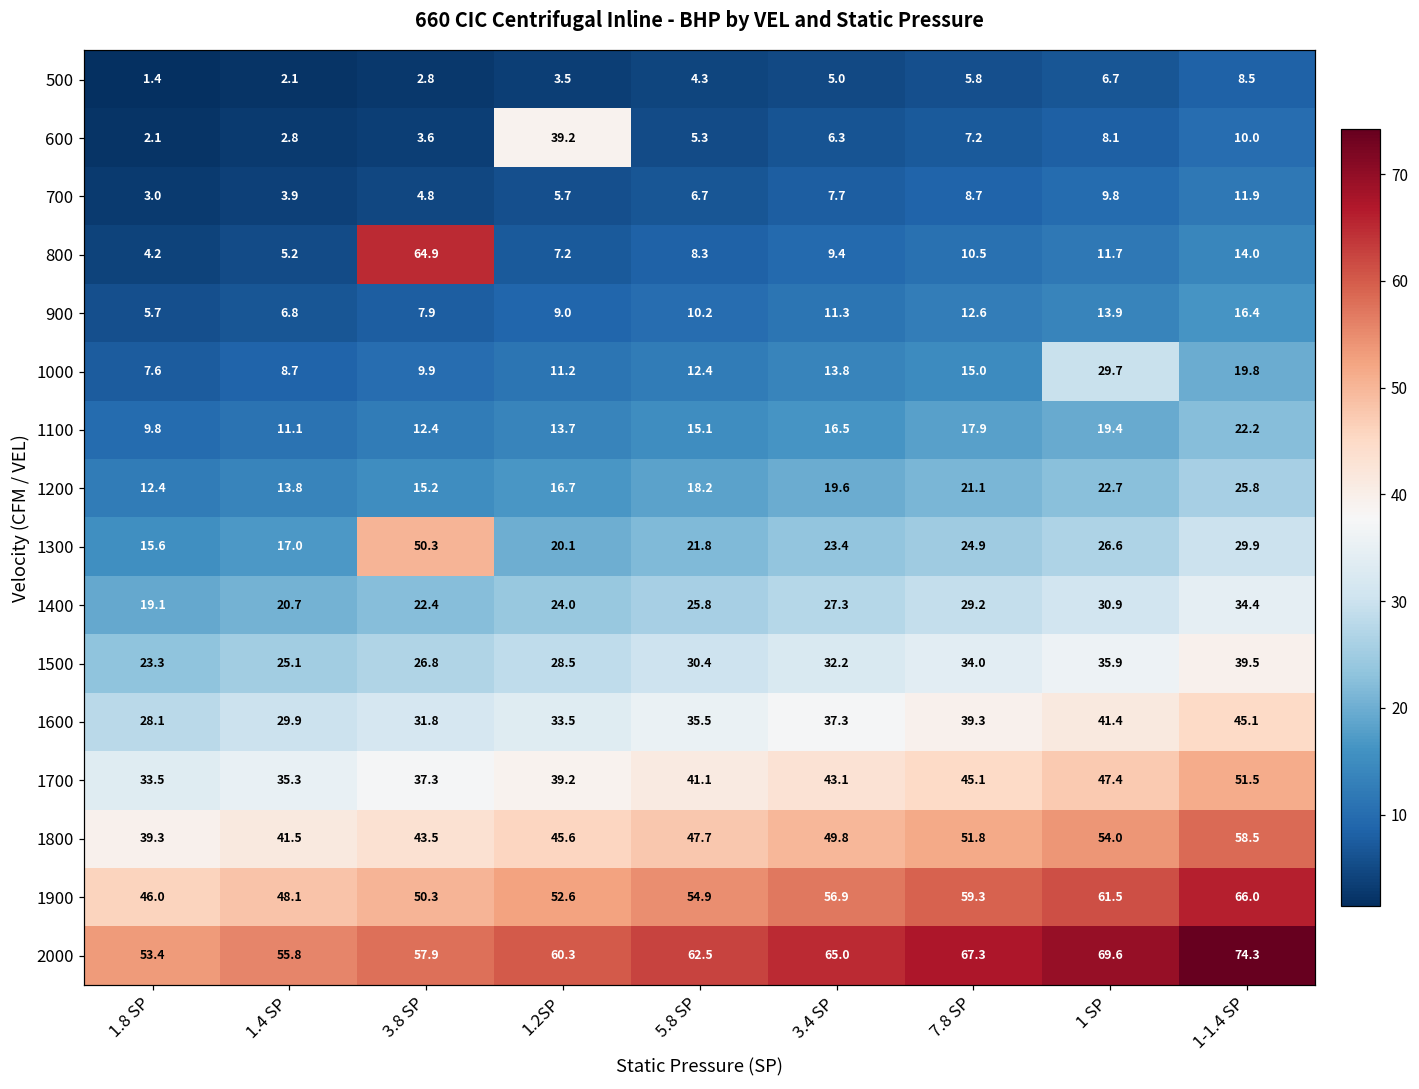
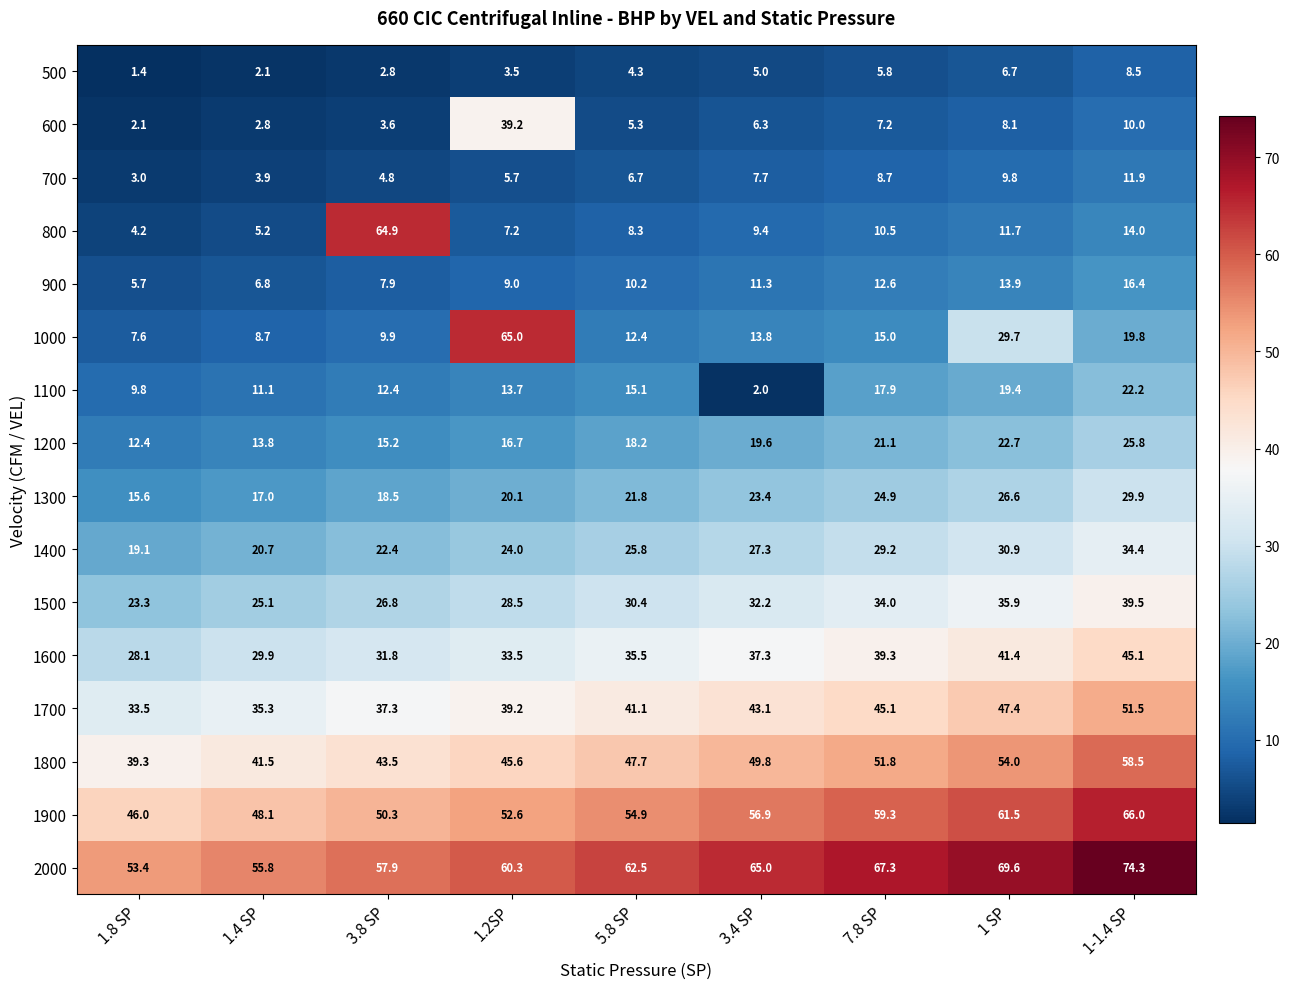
  {
    "500": {
      "1.8 SP": 1.4,
      "1.4 SP": 2.1,
      "3.8 SP": 2.8,
      "1.2SP": 3.5,
      "5.8 SP": 4.3,
      "3.4 SP": 5.0,
      "7.8 SP": 5.8,
      "1 SP": 6.7,
      "1-1.4 SP": 8.5
    },
    "600": {
      "1.8 SP": 2.1,
      "1.4 SP": 2.8,
      "3.8 SP": 3.6,
      "1.2SP": 39.2,
      "5.8 SP": 5.3,
      "3.4 SP": 6.3,
      "7.8 SP": 7.2,
      "1 SP": 8.1,
      "1-1.4 SP": 10.0
    },
    "700": {
      "1.8 SP": 3.0,
      "1.4 SP": 3.9,
      "3.8 SP": 4.8,
      "1.2SP": 5.7,
      "5.8 SP": 6.7,
      "3.4 SP": 7.7,
      "7.8 SP": 8.7,
      "1 SP": 9.8,
      "1-1.4 SP": 11.9
    },
    "800": {
      "1.8 SP": 4.2,
      "1.4 SP": 5.2,
      "3.8 SP": 64.9,
      "1.2SP": 7.2,
      "5.8 SP": 8.3,
      "3.4 SP": 9.4,
      "7.8 SP": 10.5,
      "1 SP": 11.7,
      "1-1.4 SP": 14.0
    },
    "900": {
      "1.8 SP": 5.7,
      "1.4 SP": 6.8,
      "3.8 SP": 7.9,
      "1.2SP": 9.0,
      "5.8 SP": 10.2,
      "3.4 SP": 11.3,
      "7.8 SP": 12.6,
      "1 SP": 13.9,
      "1-1.4 SP": 16.4
    },
    "1000": {
      "1.8 SP": 7.6,
      "1.4 SP": 8.7,
      "3.8 SP": 9.9,
-     "1.2SP": 11.2,
+     "1.2SP": 65.0,
      "5.8 SP": 12.4,
      "3.4 SP": 13.8,
      "7.8 SP": 15.0,
      "1 SP": 29.7,
      "1-1.4 SP": 19.8
    },
    "1100": {
      "1.8 SP": 9.8,
      "1.4 SP": 11.1,
      "3.8 SP": 12.4,
      "1.2SP": 13.7,
      "5.8 SP": 15.1,
-     "3.4 SP": 16.5,
+     "3.4 SP": 2.0,
      "7.8 SP": 17.9,
      "1 SP": 19.4,
      "1-1.4 SP": 22.2
    },
    "1200": {
      "1.8 SP": 12.4,
      "1.4 SP": 13.8,
      "3.8 SP": 15.2,
      "1.2SP": 16.7,
      "5.8 SP": 18.2,
      "3.4 SP": 19.6,
      "7.8 SP": 21.1,
      "1 SP": 22.7,
      "1-1.4 SP": 25.8
    },
    "1300": {
      "1.8 SP": 15.6,
      "1.4 SP": 17.0,
-     "3.8 SP": 50.3,
+     "3.8 SP": 18.5,
      "1.2SP": 20.1,
      "5.8 SP": 21.8,
      "3.4 SP": 23.4,
      "7.8 SP": 24.9,
      "1 SP": 26.6,
      "1-1.4 SP": 29.9
    },
    "1400": {
      "1.8 SP": 19.1,
      "1.4 SP": 20.7,
      "3.8 SP": 22.4,
      "1.2SP": 24.0,
      "5.8 SP": 25.8,
      "3.4 SP": 27.3,
      "7.8 SP": 29.2,
      "1 SP": 30.9,
      "1-1.4 SP": 34.4
    },
    "1500": {
      "1.8 SP": 23.3,
      "1.4 SP": 25.1,
      "3.8 SP": 26.8,
      "1.2SP": 28.5,
      "5.8 SP": 30.4,
      "3.4 SP": 32.2,
      "7.8 SP": 34.0,
      "1 SP": 35.9,
      "1-1.4 SP": 39.5
    },
    "1600": {
      "1.8 SP": 28.1,
      "1.4 SP": 29.9,
      "3.8 SP": 31.8,
      "1.2SP": 33.5,
      "5.8 SP": 35.5,
      "3.4 SP": 37.3,
      "7.8 SP": 39.3,
      "1 SP": 41.4,
      "1-1.4 SP": 45.1
    },
    "1700": {
      "1.8 SP": 33.5,
      "1.4 SP": 35.3,
      "3.8 SP": 37.3,
      "1.2SP": 39.2,
      "5.8 SP": 41.1,
      "3.4 SP": 43.1,
      "7.8 SP": 45.1,
      "1 SP": 47.4,
      "1-1.4 SP": 51.5
    },
    "1800": {
      "1.8 SP": 39.3,
      "1.4 SP": 41.5,
      "3.8 SP": 43.5,
      "1.2SP": 45.6,
      "5.8 SP": 47.7,
      "3.4 SP": 49.8,
      "7.8 SP": 51.8,
      "1 SP": 54.0,
      "1-1.4 SP": 58.5
    },
    "1900": {
      "1.8 SP": 46.0,
      "1.4 SP": 48.1,
      "3.8 SP": 50.3,
      "1.2SP": 52.6,
      "5.8 SP": 54.9,
      "3.4 SP": 56.9,
      "7.8 SP": 59.3,
      "1 SP": 61.5,
      "1-1.4 SP": 66.0
    },
    "2000": {
      "1.8 SP": 53.4,
      "1.4 SP": 55.8,
      "3.8 SP": 57.9,
      "1.2SP": 60.3,
      "5.8 SP": 62.5,
      "3.4 SP": 65.0,
      "7.8 SP": 67.3,
      "1 SP": 69.6,
      "1-1.4 SP": 74.3
    }
  }
